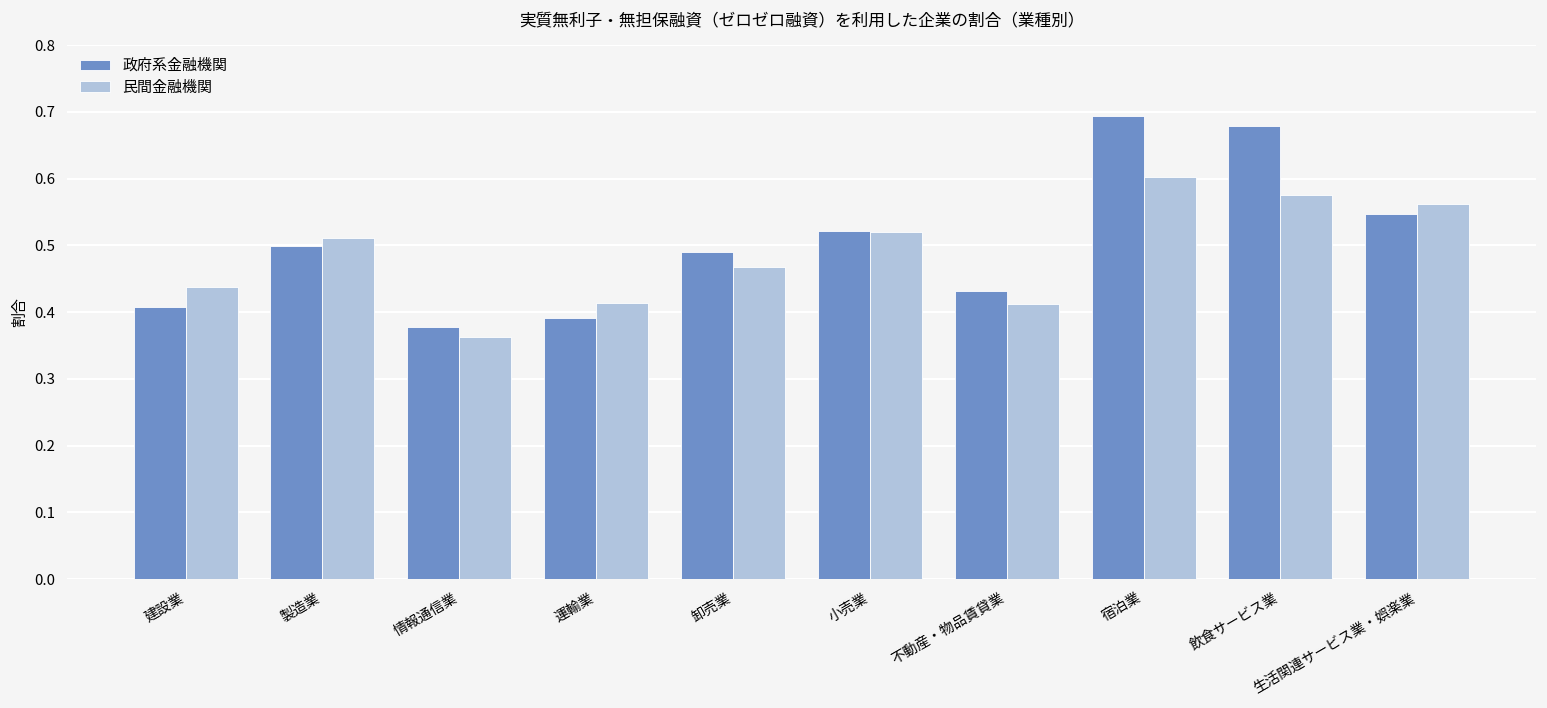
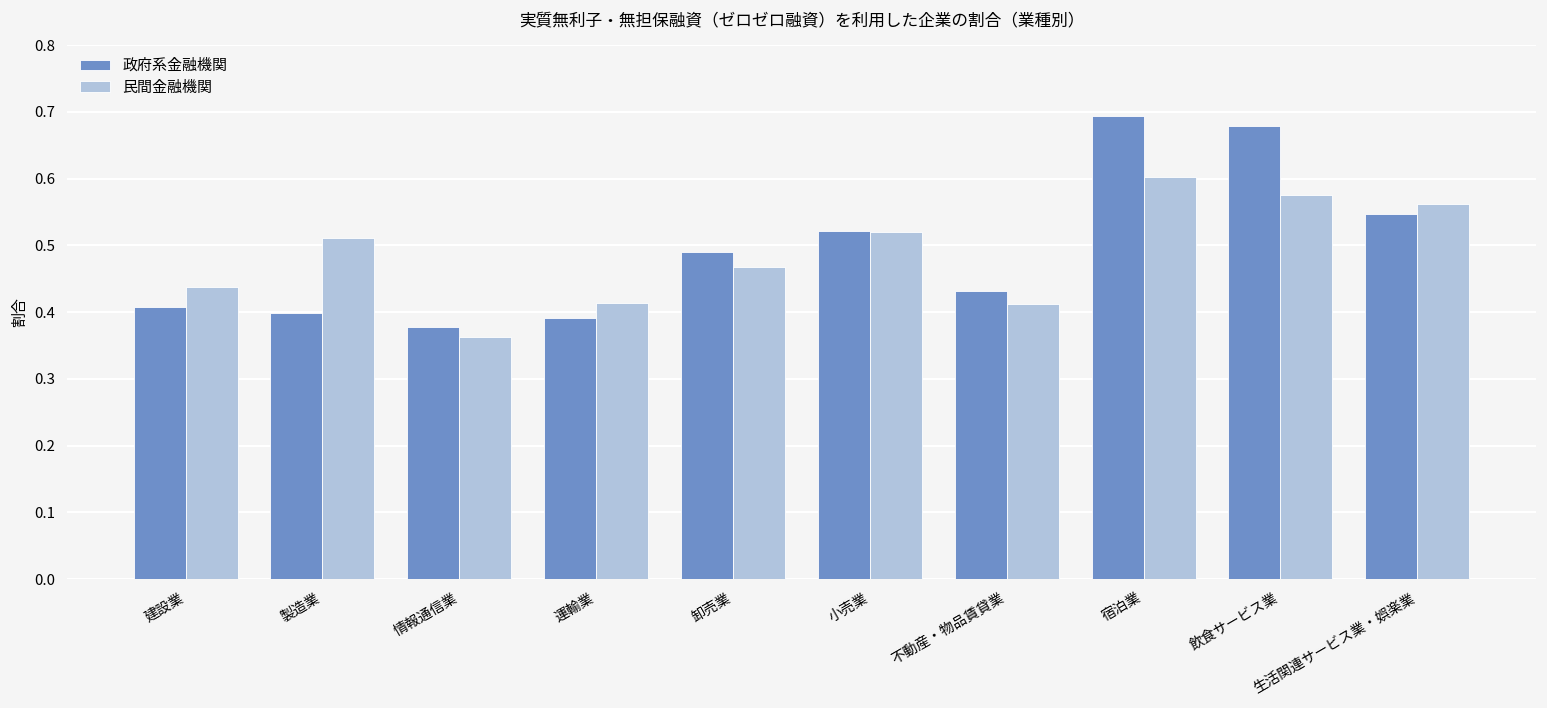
  {
    "政府系金融機関": {
      "建設業": 0.41,
-     "製造業": 0.50,
+     "製造業": 0.40,
      "情報通信業": 0.38,
      "運輸業": 0.39,
      "卸売業": 0.49,
      "小売業": 0.52,
      "不動産・物品賃貸業": 0.43,
      "宿泊業": 0.69,
      "飲食サービス業": 0.68,
      "生活関連サービス業・娯楽業": 0.55
    },
    "民間金融機関": {
      "建設業": 0.44,
      "製造業": 0.51,
      "情報通信業": 0.36,
      "運輸業": 0.41,
      "卸売業": 0.47,
      "小売業": 0.52,
      "不動産・物品賃貸業": 0.41,
      "宿泊業": 0.60,
      "飲食サービス業": 0.58,
      "生活関連サービス業・娯楽業": 0.56
    }
  }
